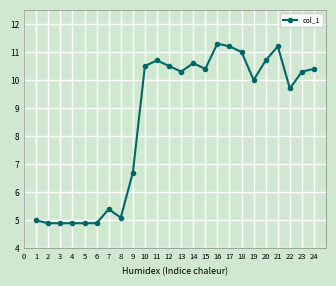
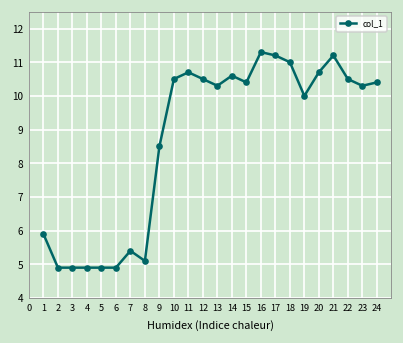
  {
-   "1": 5.0,
+   "1": 5.9,
    "2": 4.9,
    "3": 4.9,
    "4": 4.9,
    "5": 4.9,
    "6": 4.9,
    "7": 5.4,
    "8": 5.1,
-   "9": 6.7,
+   "9": 8.5,
    "10": 10.5,
    "11": 10.7,
    "12": 10.5,
    "13": 10.3,
    "14": 10.6,
    "15": 10.4,
    "16": 11.3,
    "17": 11.2,
    "18": 11.0,
    "19": 10.0,
    "20": 10.7,
    "21": 11.2,
-   "22": 9.7,
+   "22": 10.5,
    "23": 10.3,
    "24": 10.4
  }
